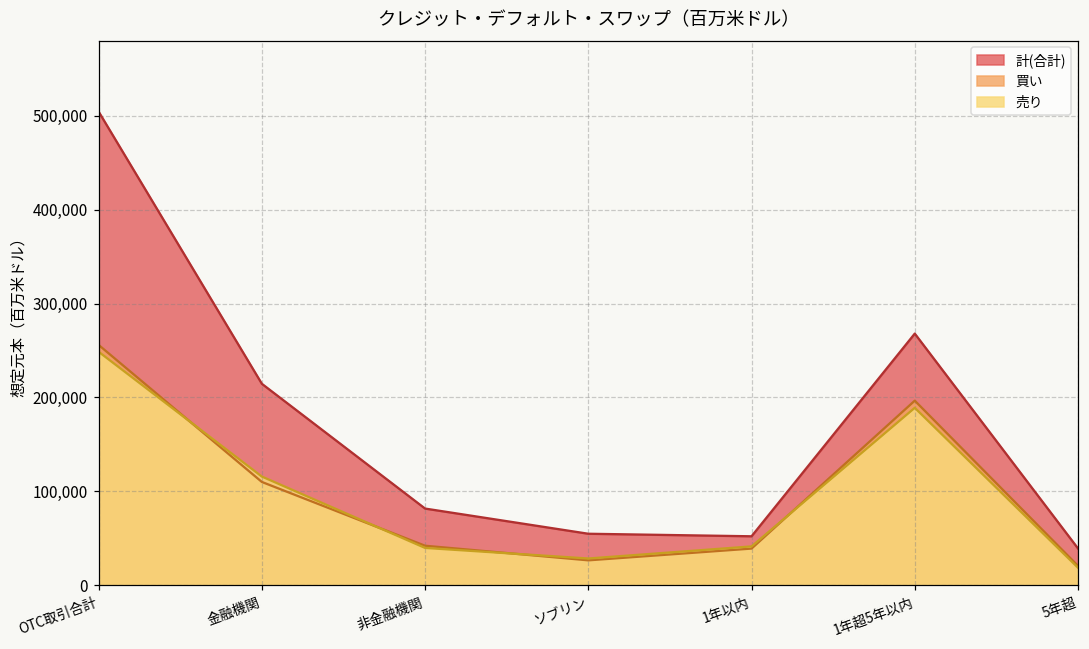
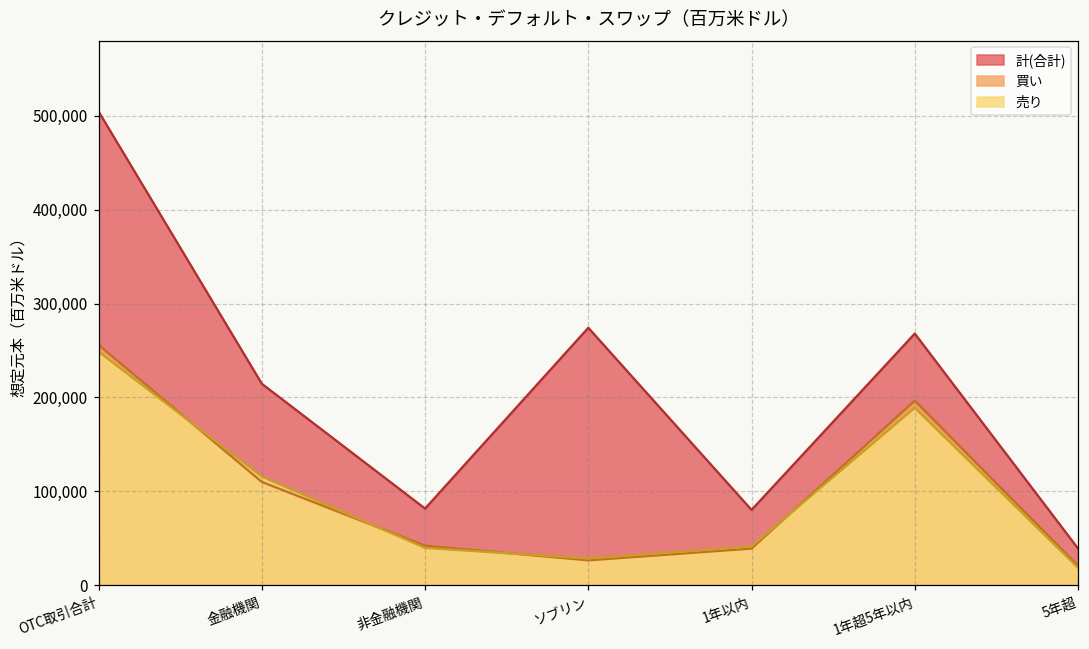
  {
    "計(合計)": {
      "OTC取引合計": "500,000",
      "金融機関": "210,000",
      "非金融機関": "80,000",
-     "ソブリン": "50,000",
-     "1年以内": "50,000",
+     "ソブリン": "270,000",
+     "1年以内": "80,000",
      "1年超5年以内": "270,000",
      "5年超": "40,000"
    }
  }
